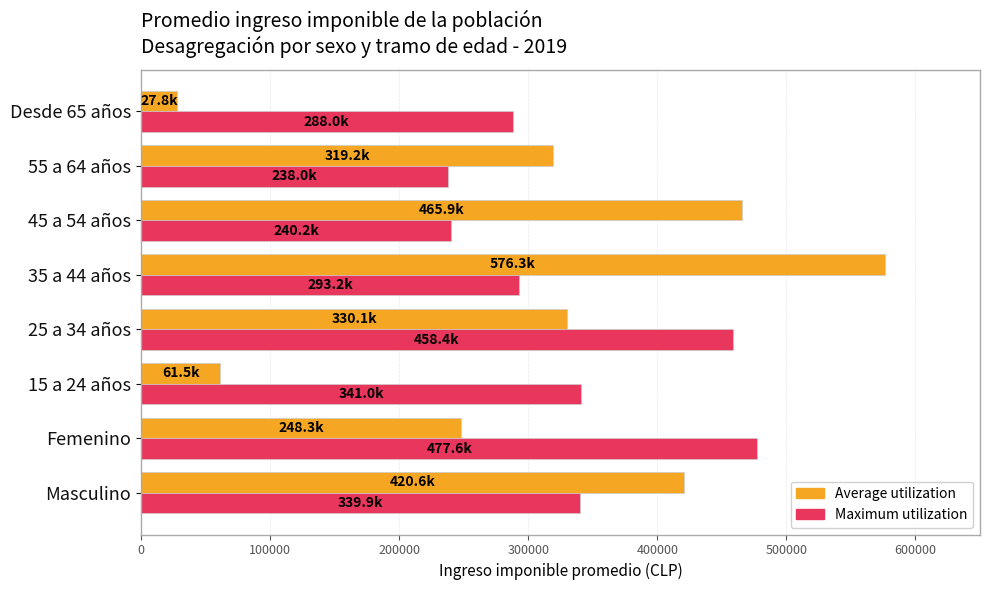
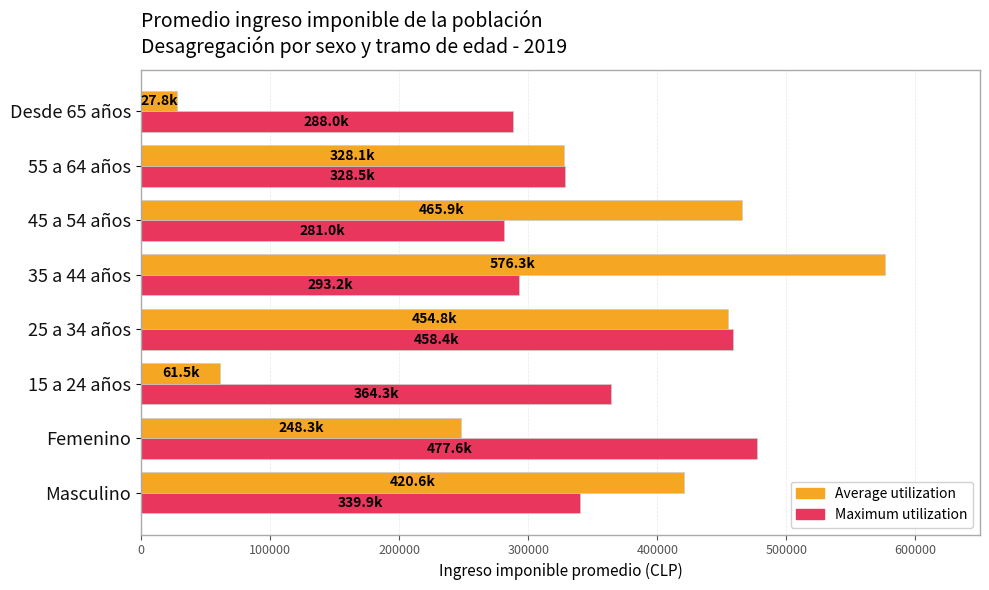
  {
    "Average utilization": {
      "Desde 65 años": "27.8k",
-     "55 a 64 años": "319.2k",
+     "55 a 64 años": "328.1k",
      "45 a 54 años": "465.9k",
      "35 a 44 años": "576.3k",
-     "25 a 34 años": "330.1k",
+     "25 a 34 años": "454.8k",
      "15 a 24 años": "61.5k",
      "Femenino": "248.3k",
      "Masculino": "420.6k"
    },
    "Maximum utilization": {
      "Desde 65 años": "288.0k",
-     "55 a 64 años": "238.0k",
-     "45 a 54 años": "240.2k",
+     "55 a 64 años": "328.5k",
+     "45 a 54 años": "281.0k",
      "35 a 44 años": "293.2k",
      "25 a 34 años": "458.4k",
-     "15 a 24 años": "341.0k",
+     "15 a 24 años": "364.3k",
      "Femenino": "477.6k",
      "Masculino": "339.9k"
    }
  }
